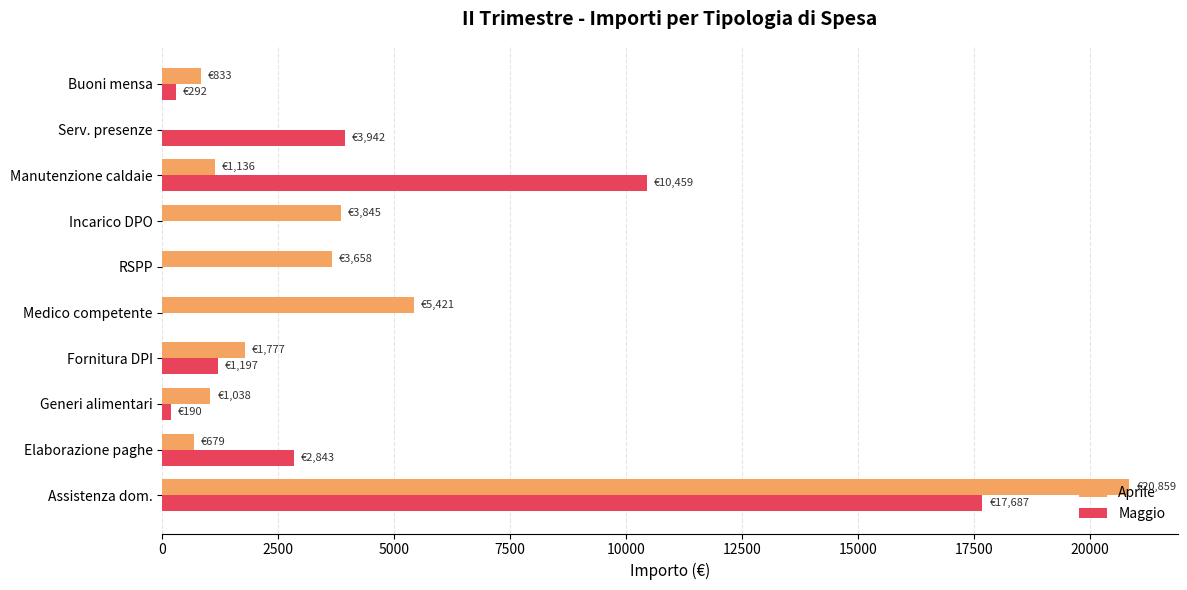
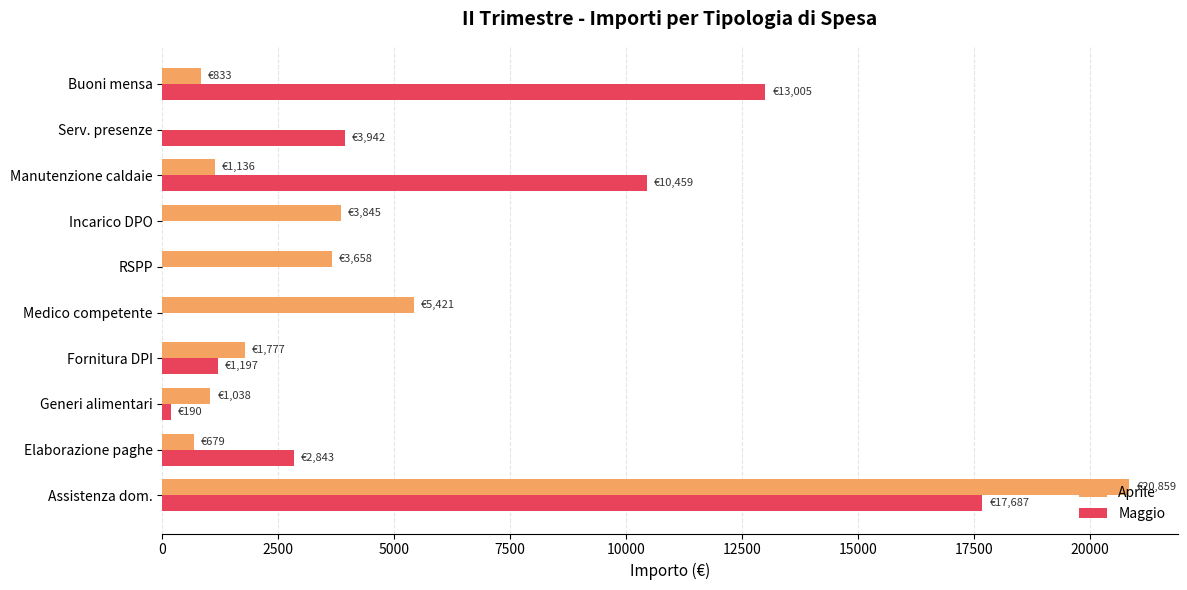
  {
    "Aprile": {
      "Buoni mensa": "€833",
      "Manutenzione caldaie": "€1,136",
      "Incarico DPO": "€3,845",
      "RSPP": "€3,658",
      "Medico competente": "€5,421",
      "Fornitura DPI": "€1,777",
      "Generi alimentari": "€1,038",
      "Elaborazione paghe": "€679",
      "Assistenza dom.": "€20,859"
    },
    "Maggio": {
-     "Buoni mensa": "€292",
+     "Buoni mensa": "€13,005",
      "Serv. presenze": "€3,942",
      "Manutenzione caldaie": "€10,459",
      "Fornitura DPI": "€1,197",
      "Generi alimentari": "€190",
      "Elaborazione paghe": "€2,843",
      "Assistenza dom.": "€17,687"
    }
  }
